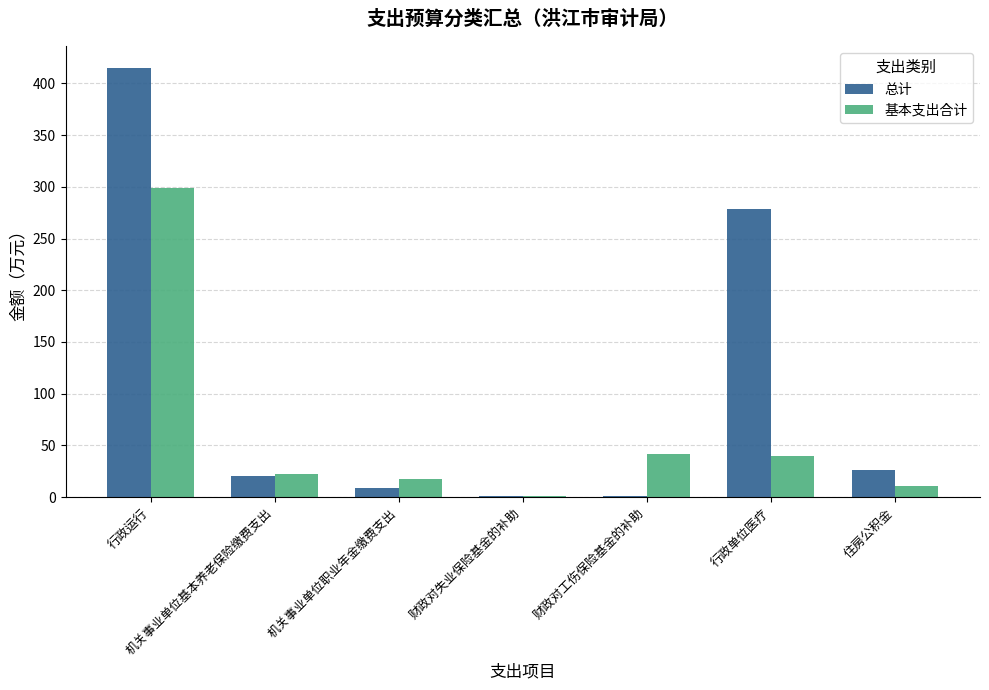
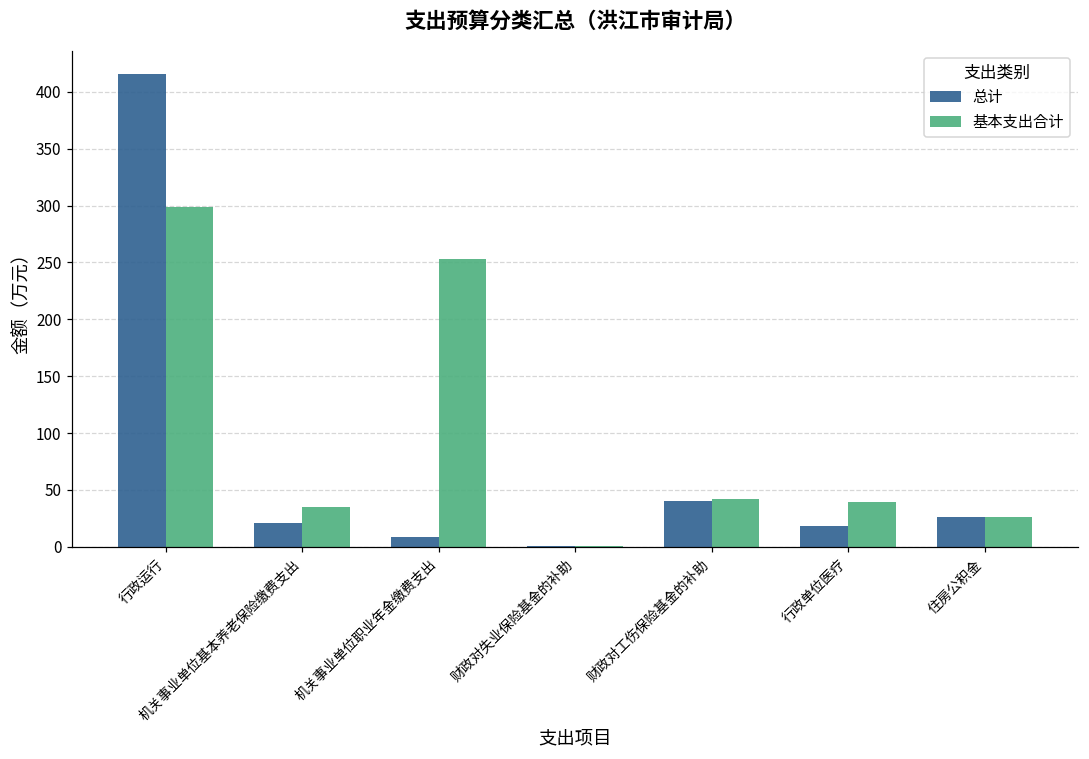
  {
    "总计": {
      "行政运行": 415,
      "机关事业单位基本养老保险缴费支出": 21,
      "机关事业单位职业年金缴费支出": 9,
-     "财政对工伤保险基金的补助": 1,
-     "行政单位医疗": 279,
+     "财政对工伤保险基金的补助": 40,
+     "行政单位医疗": 19,
      "住房公积金": 26
    },
    "基本支出合计": {
      "行政运行": 299,
-     "机关事业单位基本养老保险缴费支出": 23,
-     "机关事业单位职业年金缴费支出": 18,
+     "机关事业单位基本养老保险缴费支出": 35,
+     "机关事业单位职业年金缴费支出": 253,
      "财政对工伤保险基金的补助": 42,
      "行政单位医疗": 39,
-     "住房公积金": 11
+     "住房公积金": 26
    }
  }
